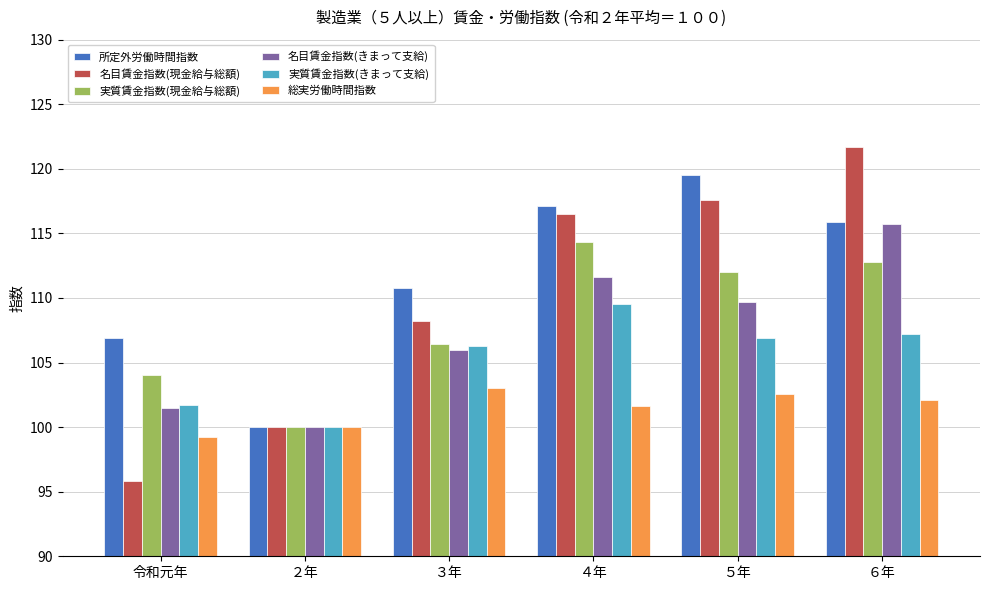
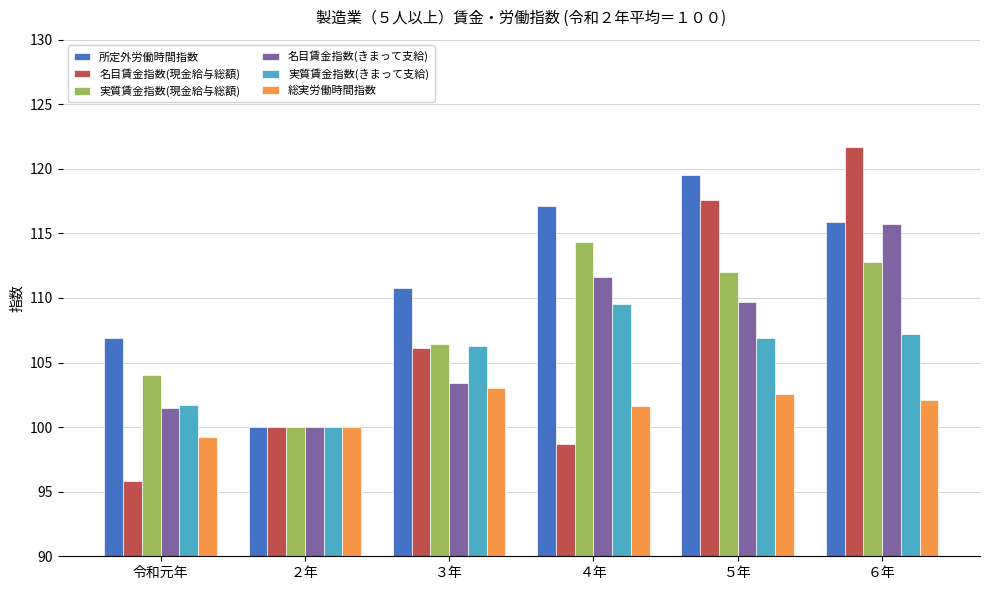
  {
    "名目賃金指数(現金給与総額)": {
      "令和元年": 95.8,
      "２年": 100.0,
-     "３年": 108.2,
-     "４年": 116.5,
+     "３年": 106.1,
+     "４年": 98.7,
      "５年": 117.6,
      "６年": 121.7
    },
    "実質賃金指数(現金給与総額)": {
      "令和元年": 104.0,
      "２年": 100.0,
      "３年": 106.4,
      "４年": 114.3,
      "５年": 112.0,
      "６年": 112.8
    },
    "名目賃金指数(きまって支給)": {
      "令和元年": 101.5,
      "２年": 100.0,
-     "３年": 106.0,
+     "３年": 103.4,
      "４年": 111.6,
      "５年": 109.7,
      "６年": 115.7
    },
    "総実労働時間指数": {
      "令和元年": 99.2,
      "２年": 100.0,
      "３年": 103.0,
      "４年": 101.6,
      "５年": 102.6,
      "６年": 102.1
    }
  }
